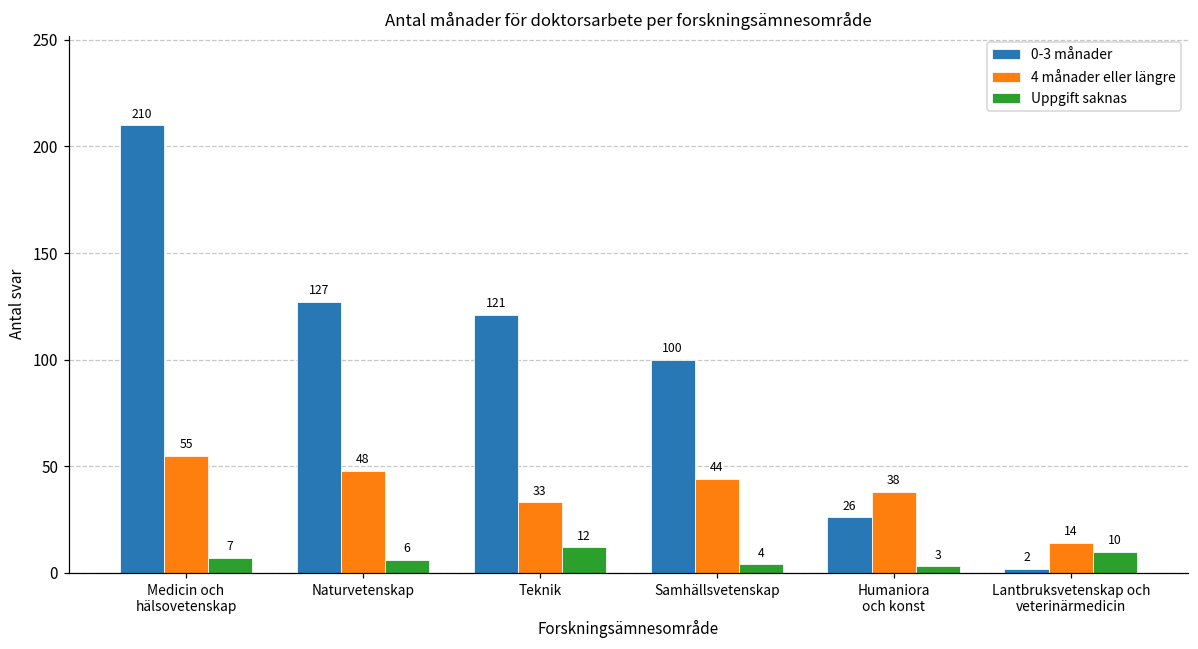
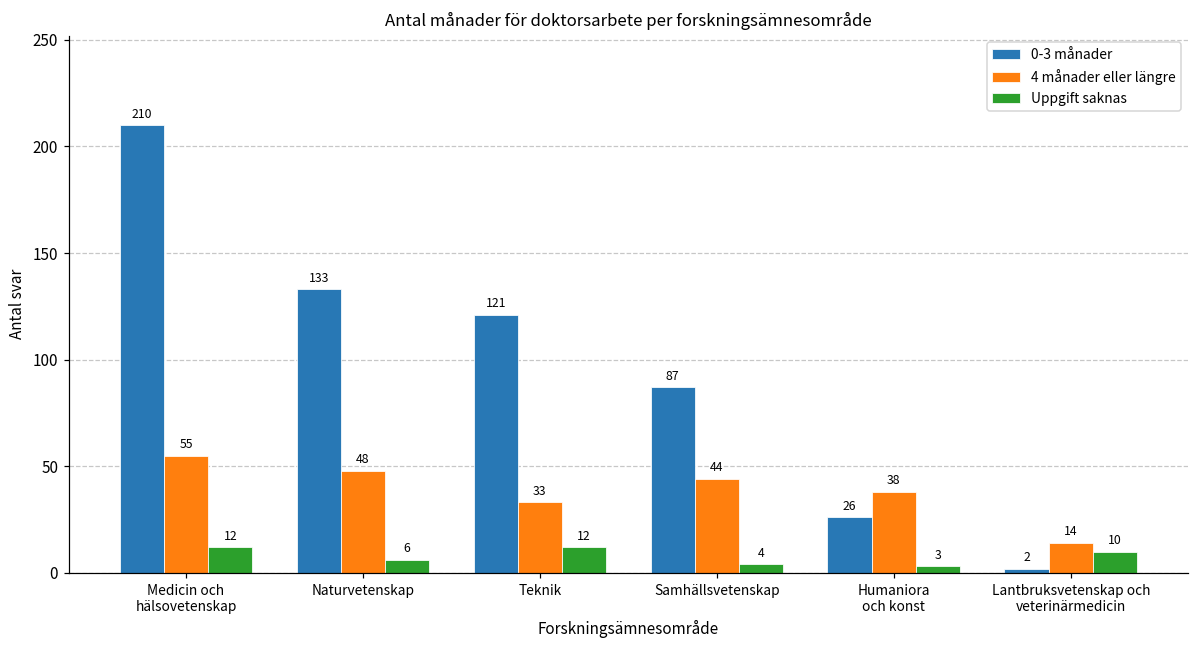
  {
    "0-3 månader": {
      "Medicin och hälsovetenskap": 210,
-     "Naturvetenskap": 127,
+     "Naturvetenskap": 133,
      "Teknik": 121,
-     "Samhällsvetenskap": 100,
+     "Samhällsvetenskap": 87,
      "Humaniora och konst": 26,
      "Lantbruksvetenskap och veterinärmedicin": 2
    },
    "4 månader eller längre": {
      "Medicin och hälsovetenskap": 55,
      "Naturvetenskap": 48,
      "Teknik": 33,
      "Samhällsvetenskap": 44,
      "Humaniora och konst": 38,
      "Lantbruksvetenskap och veterinärmedicin": 14
    },
    "Uppgift saknas": {
-     "Medicin och hälsovetenskap": 7,
+     "Medicin och hälsovetenskap": 12,
      "Naturvetenskap": 6,
      "Teknik": 12,
      "Samhällsvetenskap": 4,
      "Humaniora och konst": 3,
      "Lantbruksvetenskap och veterinärmedicin": 10
    }
  }
